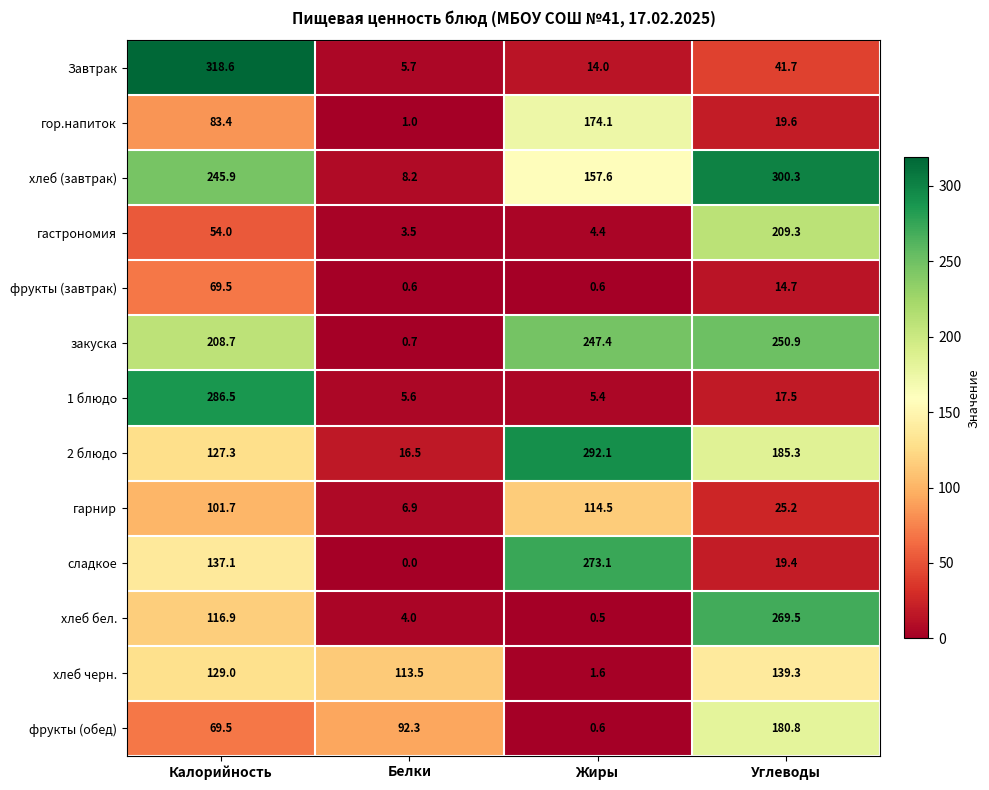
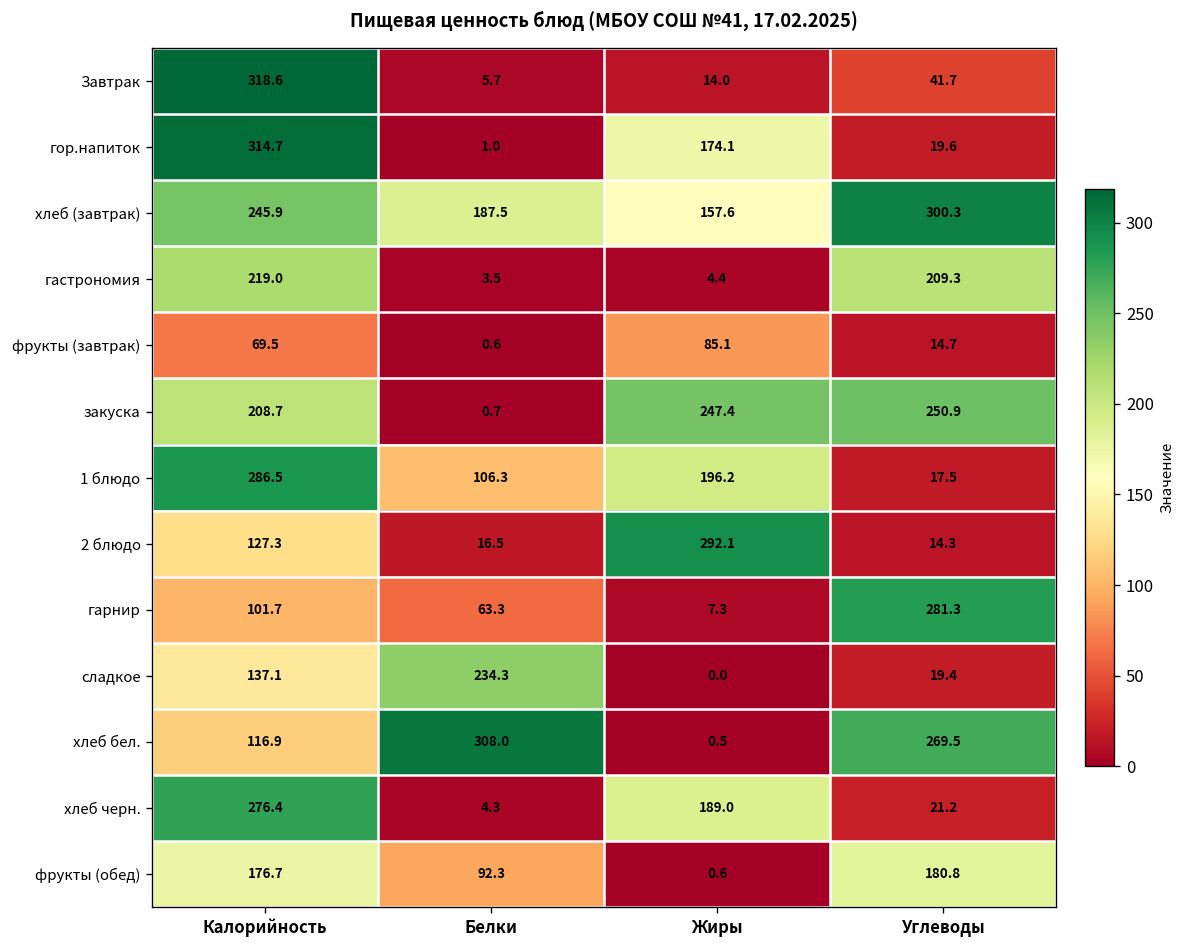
  {
    "Завтрак": {
      "Калорийность": 318.6,
      "Белки": 5.7,
      "Жиры": 14.0,
      "Углеводы": 41.7
    },
    "гор.напиток": {
-     "Калорийность": 83.4,
+     "Калорийность": 314.7,
      "Белки": 1.0,
      "Жиры": 174.1,
      "Углеводы": 19.6
    },
    "хлеб (завтрак)": {
      "Калорийность": 245.9,
-     "Белки": 8.2,
+     "Белки": 187.5,
      "Жиры": 157.6,
      "Углеводы": 300.3
    },
    "гастрономия": {
-     "Калорийность": 54.0,
+     "Калорийность": 219.0,
      "Белки": 3.5,
      "Жиры": 4.4,
      "Углеводы": 209.3
    },
    "фрукты (завтрак)": {
      "Калорийность": 69.5,
      "Белки": 0.6,
-     "Жиры": 0.6,
+     "Жиры": 85.1,
      "Углеводы": 14.7
    },
    "закуска": {
      "Калорийность": 208.7,
      "Белки": 0.7,
      "Жиры": 247.4,
      "Углеводы": 250.9
    },
    "1 блюдо": {
      "Калорийность": 286.5,
-     "Белки": 5.6,
-     "Жиры": 5.4,
+     "Белки": 106.3,
+     "Жиры": 196.2,
      "Углеводы": 17.5
    },
    "2 блюдо": {
      "Калорийность": 127.3,
      "Белки": 16.5,
      "Жиры": 292.1,
-     "Углеводы": 185.3
+     "Углеводы": 14.3
    },
    "гарнир": {
      "Калорийность": 101.7,
-     "Белки": 6.9,
-     "Жиры": 114.5,
-     "Углеводы": 25.2
+     "Белки": 63.3,
+     "Жиры": 7.3,
+     "Углеводы": 281.3
    },
    "сладкое": {
      "Калорийность": 137.1,
-     "Белки": 0.0,
-     "Жиры": 273.1,
+     "Белки": 234.3,
+     "Жиры": 0.0,
      "Углеводы": 19.4
    },
    "хлеб бел.": {
      "Калорийность": 116.9,
-     "Белки": 4.0,
+     "Белки": 308.0,
      "Жиры": 0.5,
      "Углеводы": 269.5
    },
    "хлеб черн.": {
-     "Калорийность": 129.0,
-     "Белки": 113.5,
-     "Жиры": 1.6,
-     "Углеводы": 139.3
+     "Калорийность": 276.4,
+     "Белки": 4.3,
+     "Жиры": 189.0,
+     "Углеводы": 21.2
    },
    "фрукты (обед)": {
-     "Калорийность": 69.5,
+     "Калорийность": 176.7,
      "Белки": 92.3,
      "Жиры": 0.6,
      "Углеводы": 180.8
    }
  }
